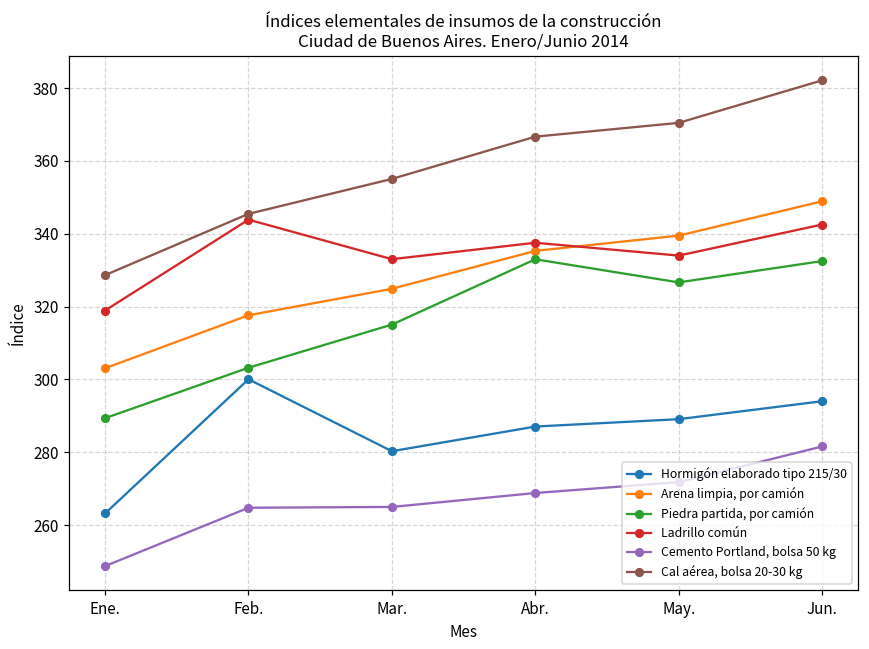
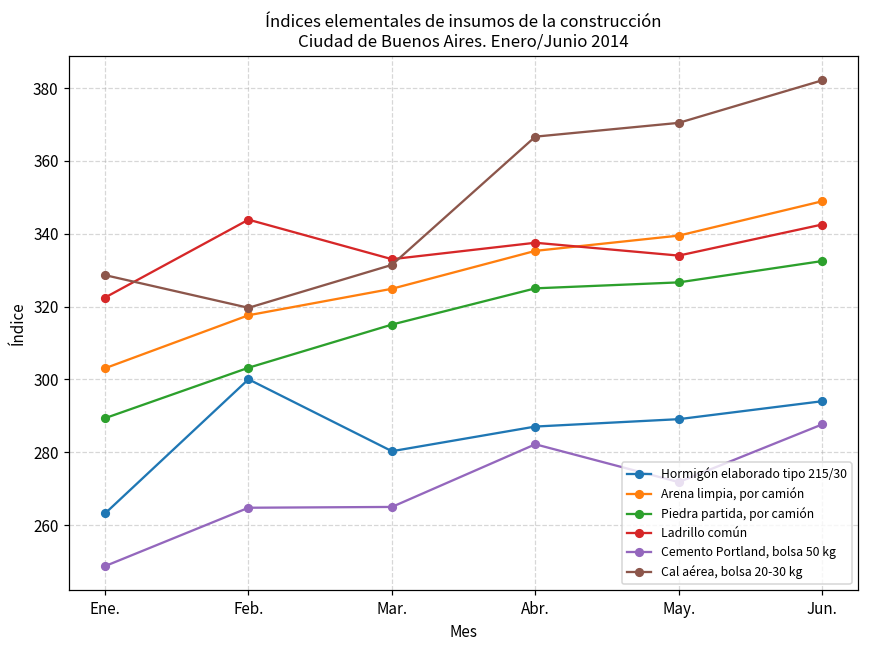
  {
    "Hormigón elaborado tipo 215/30": {
      "Ene.": 263,
      "Feb.": 300,
      "Mar.": 280,
      "Abr.": 287,
      "May.": 289,
      "Jun.": 294
    },
    "Arena limpia, por camión": {
      "Ene.": 303,
      "Feb.": 318,
      "Mar.": 325,
      "Abr.": 335,
      "May.": 339,
      "Jun.": 349
    },
    "Piedra partida, por camión": {
      "Ene.": 289,
      "Feb.": 303,
      "Mar.": 315,
-     "Abr.": 333,
+     "Abr.": 325,
      "May.": 327,
      "Jun.": 333
    },
    "Ladrillo común": {
-     "Ene.": 319,
+     "Ene.": 322,
      "Feb.": 344,
      "Mar.": 333,
      "Abr.": 338,
      "May.": 334,
      "Jun.": 343
    },
    "Cemento Portland, bolsa 50 kg": {
      "Ene.": 249,
      "Feb.": 265,
      "Mar.": 265,
-     "Abr.": 269,
-     "Jun.": 282
+     "Abr.": 282,
+     "Jun.": 288
    },
    "Cal aérea, bolsa 20-30 kg": {
      "Ene.": 329,
-     "Feb.": 345,
-     "Mar.": 355,
+     "Feb.": 320,
+     "Mar.": 331,
      "Abr.": 367,
      "May.": 370,
      "Jun.": 382
    }
  }
